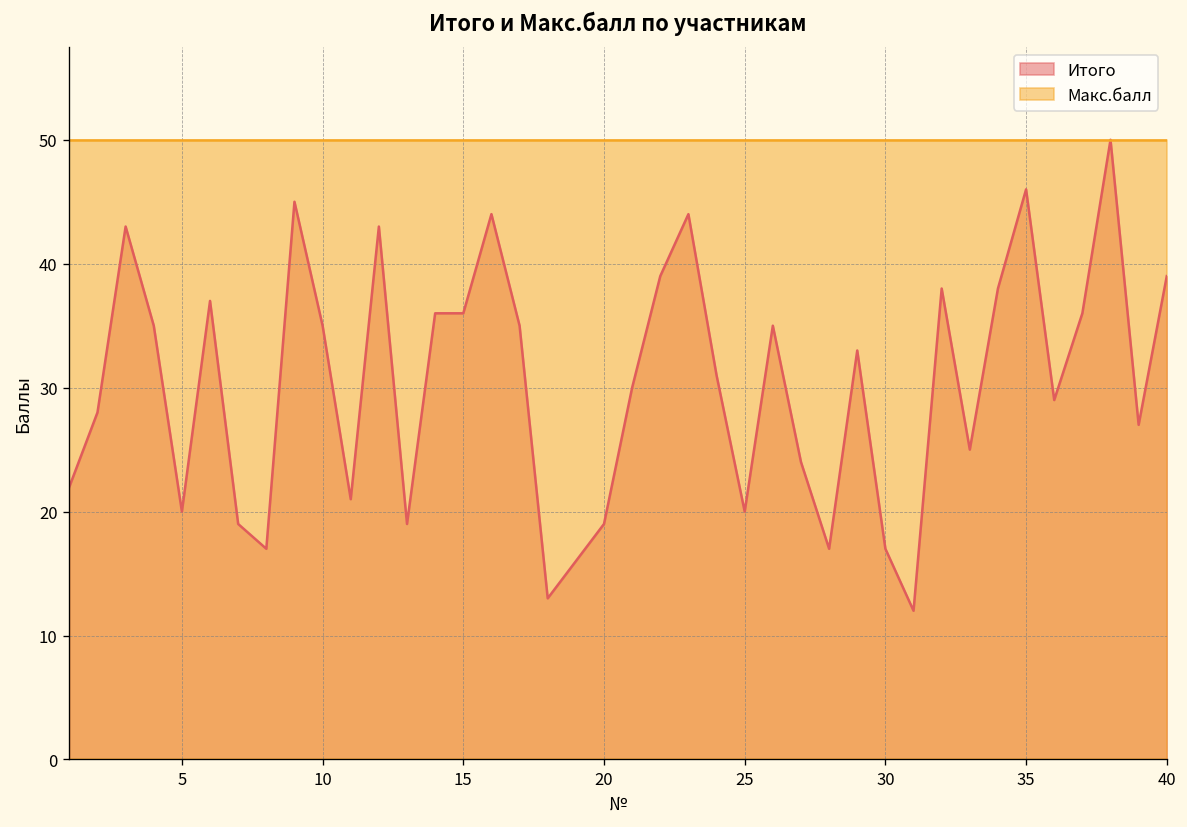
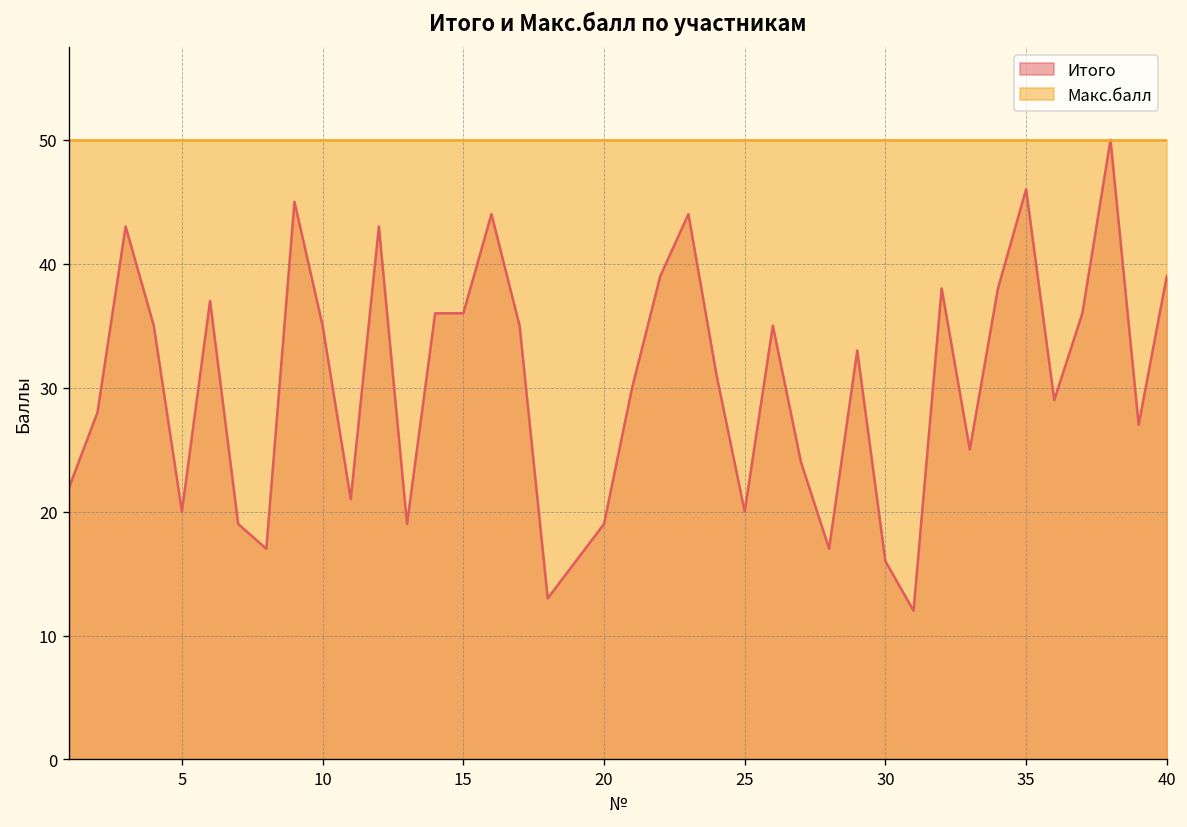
  {
    "Итого": {
      "5": 20,
      "10": 35,
      "15": 36,
      "20": 19,
      "25": 20,
-     "30": 17,
+     "30": 16,
      "35": 46,
      "40": 39
    },
    "Макс.балл": {
      "5": 50,
      "10": 50,
      "15": 50,
      "20": 50,
      "25": 50,
      "30": 50,
      "35": 50,
      "40": 50
    }
  }
